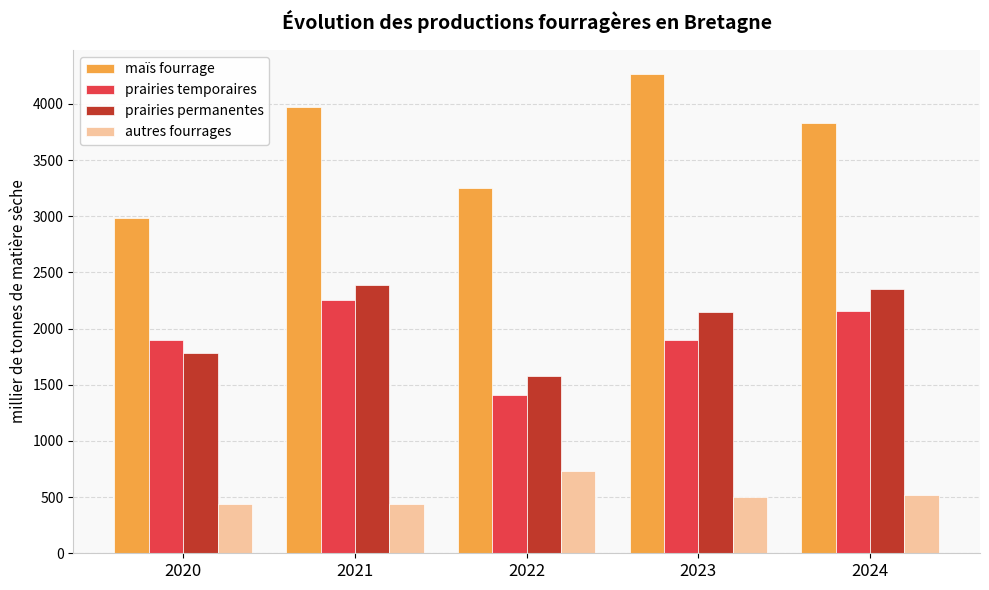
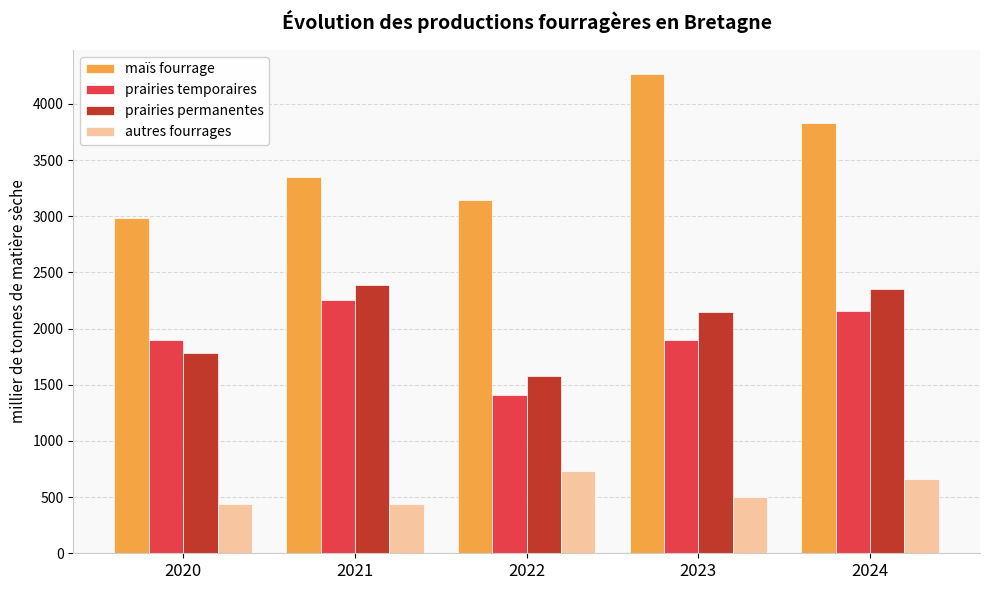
  {
    "maïs fourrage": {
      "2020": 2980,
-     "2021": 3970,
-     "2022": 3250,
+     "2021": 3350,
+     "2022": 3140,
      "2023": 4270,
      "2024": 3830
    },
    "autres fourrages": {
      "2020": 440,
      "2021": 440,
      "2022": 730,
      "2023": 500,
-     "2024": 520
+     "2024": 660
    }
  }
